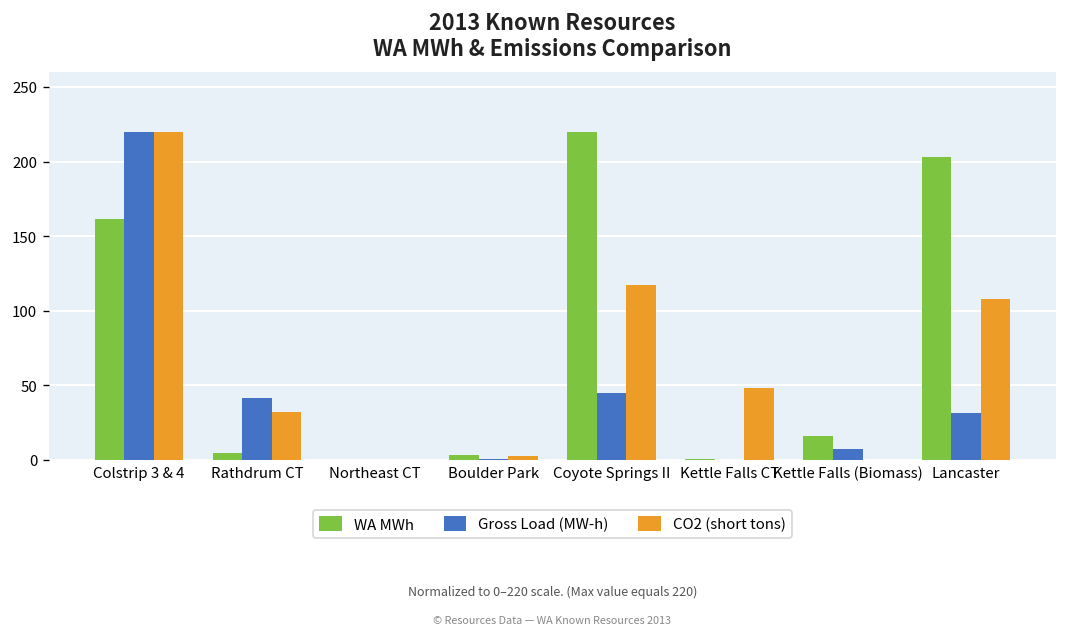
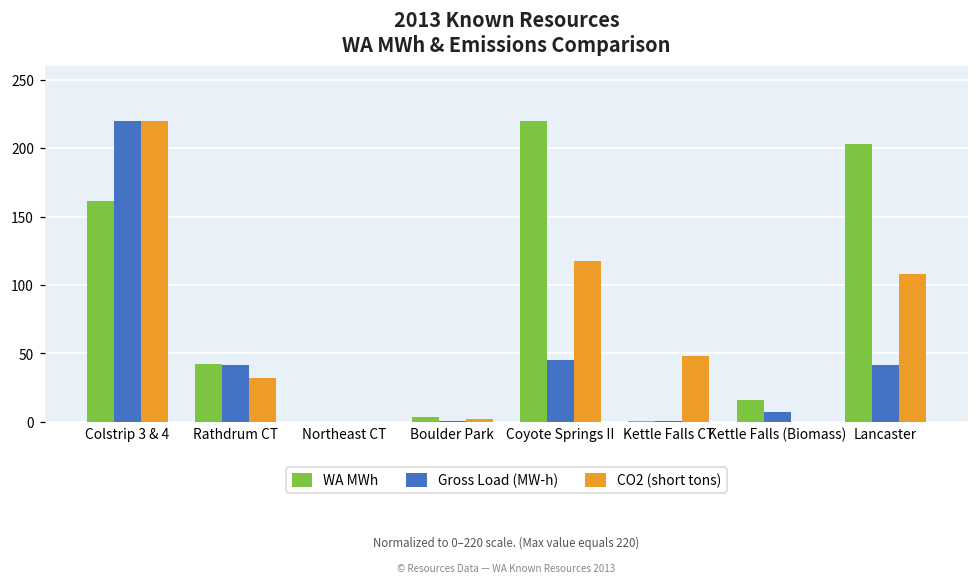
  {
    "WA MWh": {
      "Colstrip 3 & 4": 161,
-     "Rathdrum CT": 4,
+     "Rathdrum CT": 42,
      "Boulder Park": 3,
      "Coyote Springs II": 220,
      "Kettle Falls (Biomass)": 16,
      "Lancaster": 203
    },
    "Gross Load (MW-h)": {
      "Colstrip 3 & 4": 220,
      "Rathdrum CT": 41,
      "Coyote Springs II": 45,
      "Kettle Falls (Biomass)": 7,
-     "Lancaster": 32
+     "Lancaster": 42
    },
    "CO2 (short tons)": {
      "Colstrip 3 & 4": 220,
      "Rathdrum CT": 32,
      "Boulder Park": 2,
      "Coyote Springs II": 117,
      "Kettle Falls CT": 48,
      "Kettle Falls (Biomass)": 0,
      "Lancaster": 108
    }
  }
